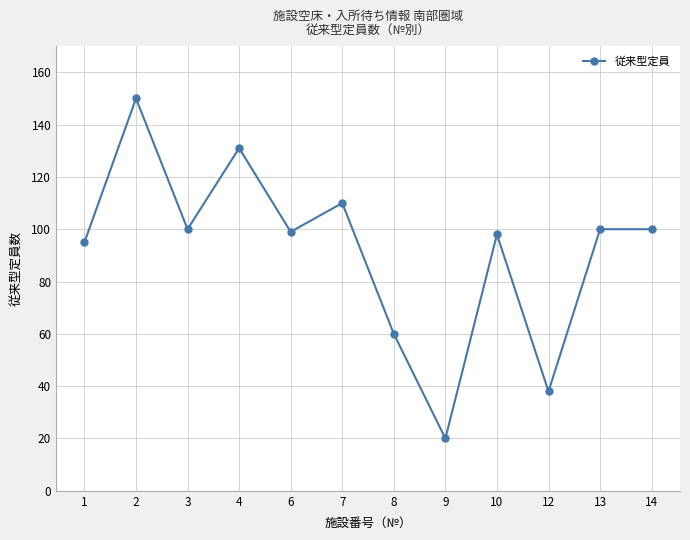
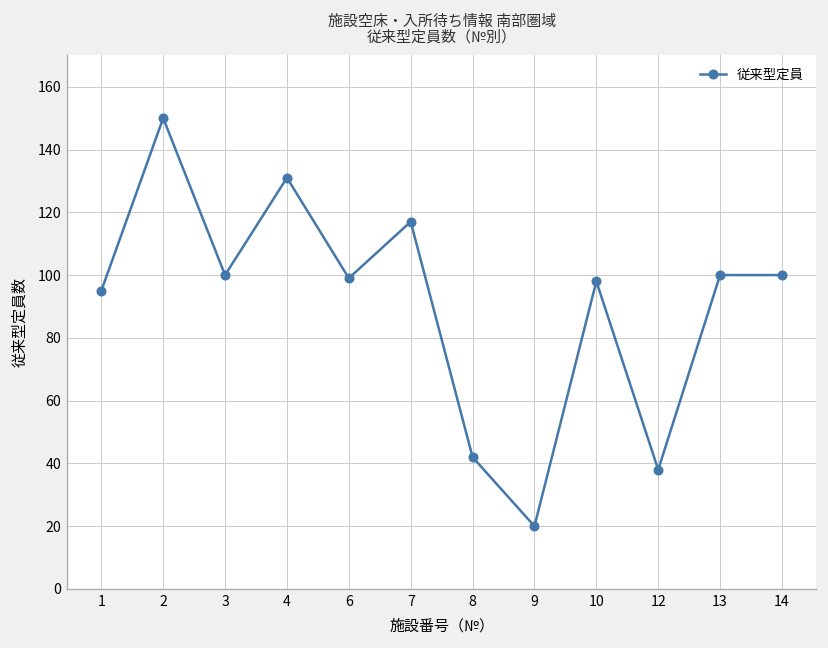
  {
    "1": 95,
    "2": 150,
    "3": 100,
    "4": 131,
    "6": 99,
-   "7": 110,
-   "8": 60,
+   "7": 117,
+   "8": 42,
    "9": 20,
    "10": 98,
    "12": 38,
    "13": 100,
    "14": 100
  }
